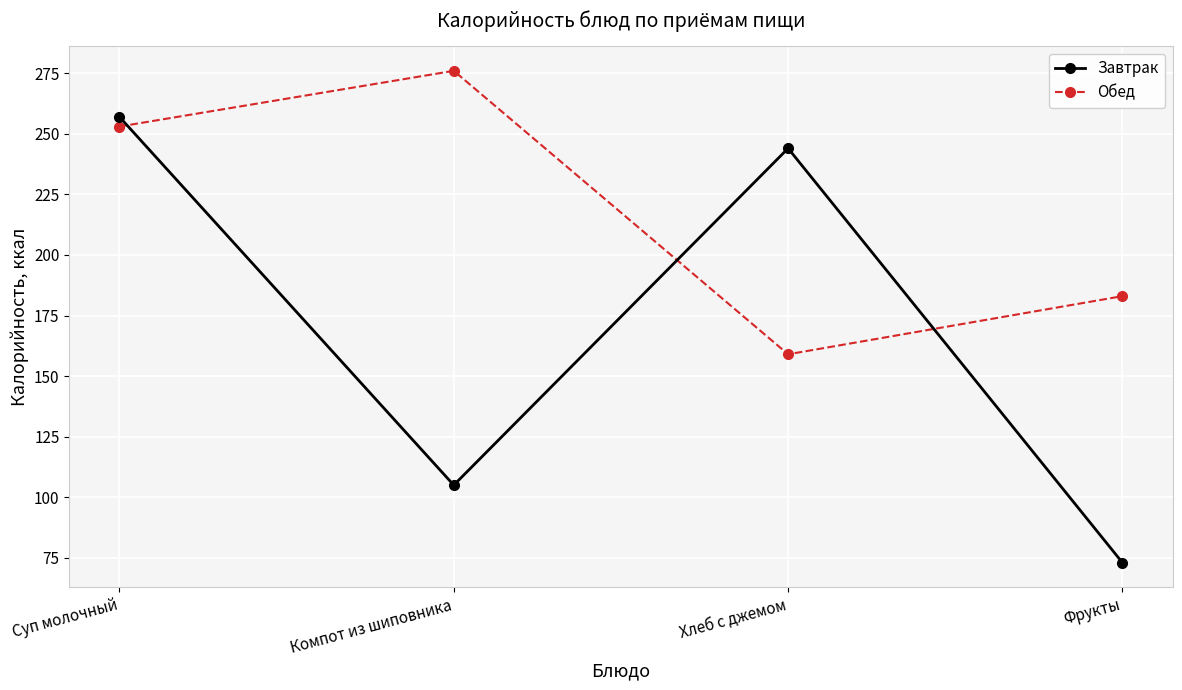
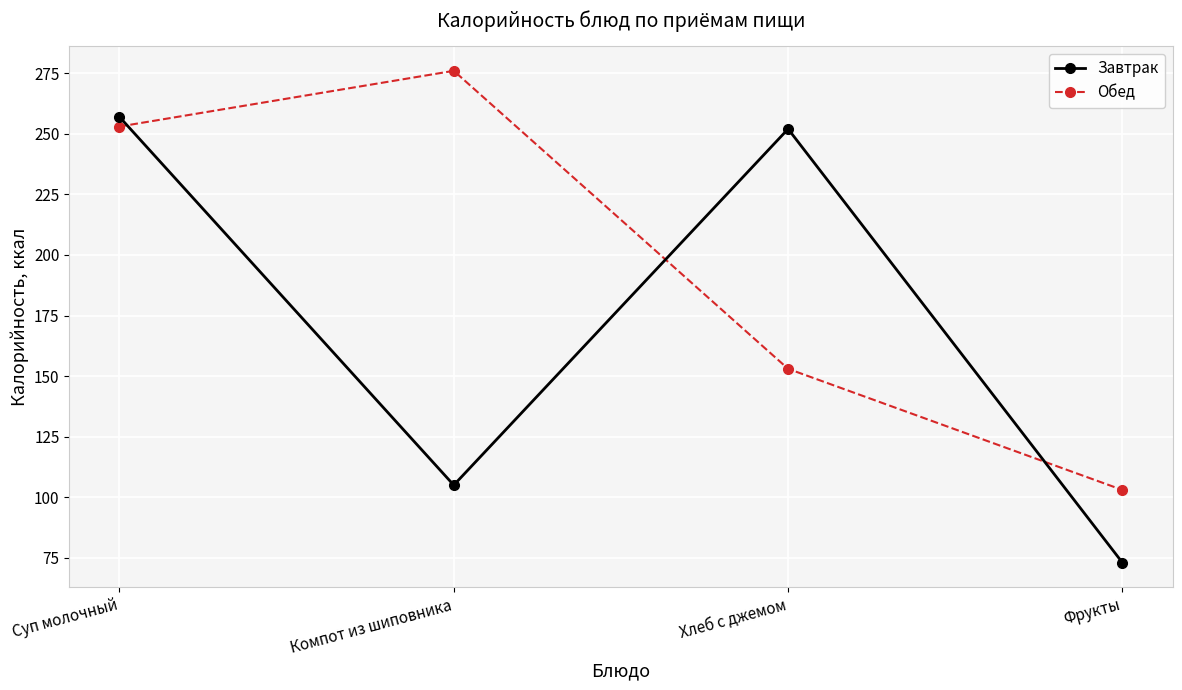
  {
    "Завтрак": {
      "Суп молочный": 257,
      "Компот из шиповника": 105,
-     "Хлеб с джемом": 244,
+     "Хлеб с джемом": 252,
      "Фрукты": 73
    },
    "Обед": {
      "Суп молочный": 253,
      "Компот из шиповника": 276,
-     "Хлеб с джемом": 159,
-     "Фрукты": 183
+     "Хлеб с джемом": 153,
+     "Фрукты": 103
    }
  }
